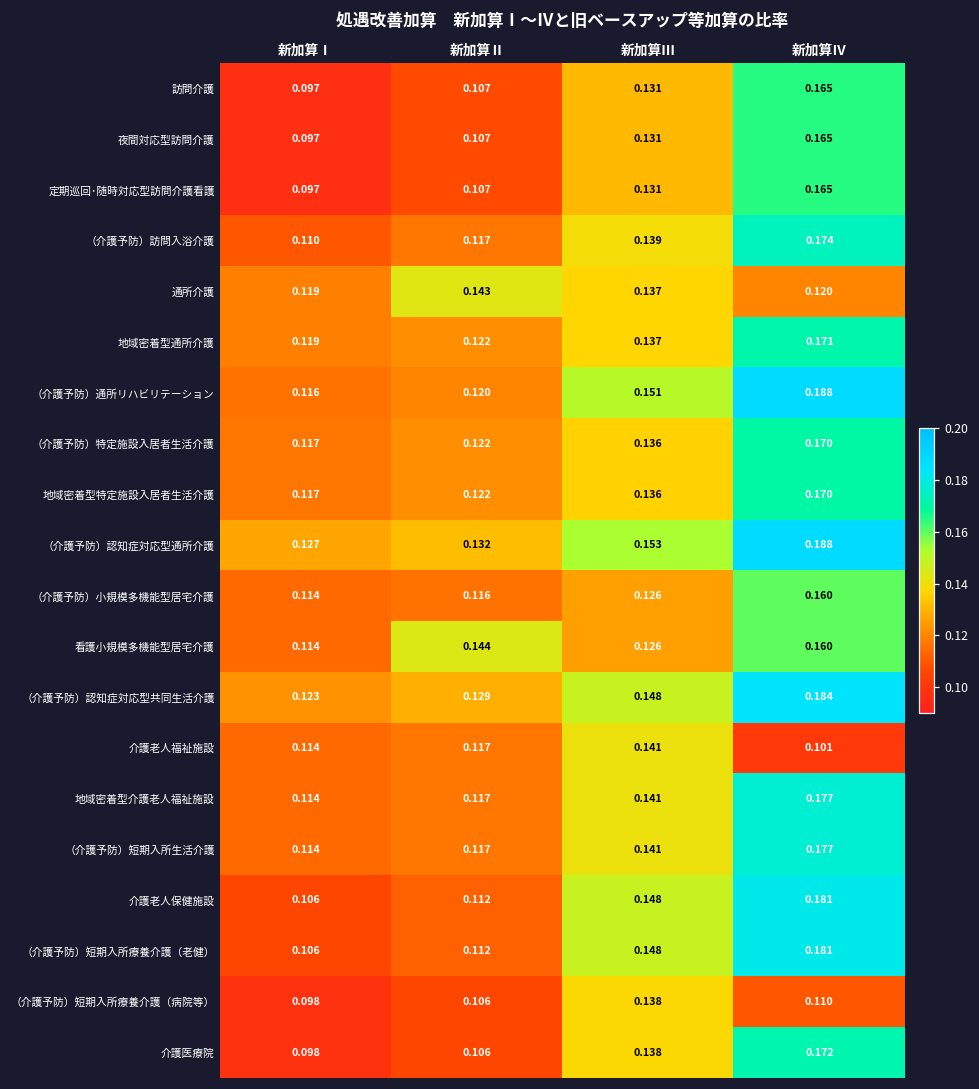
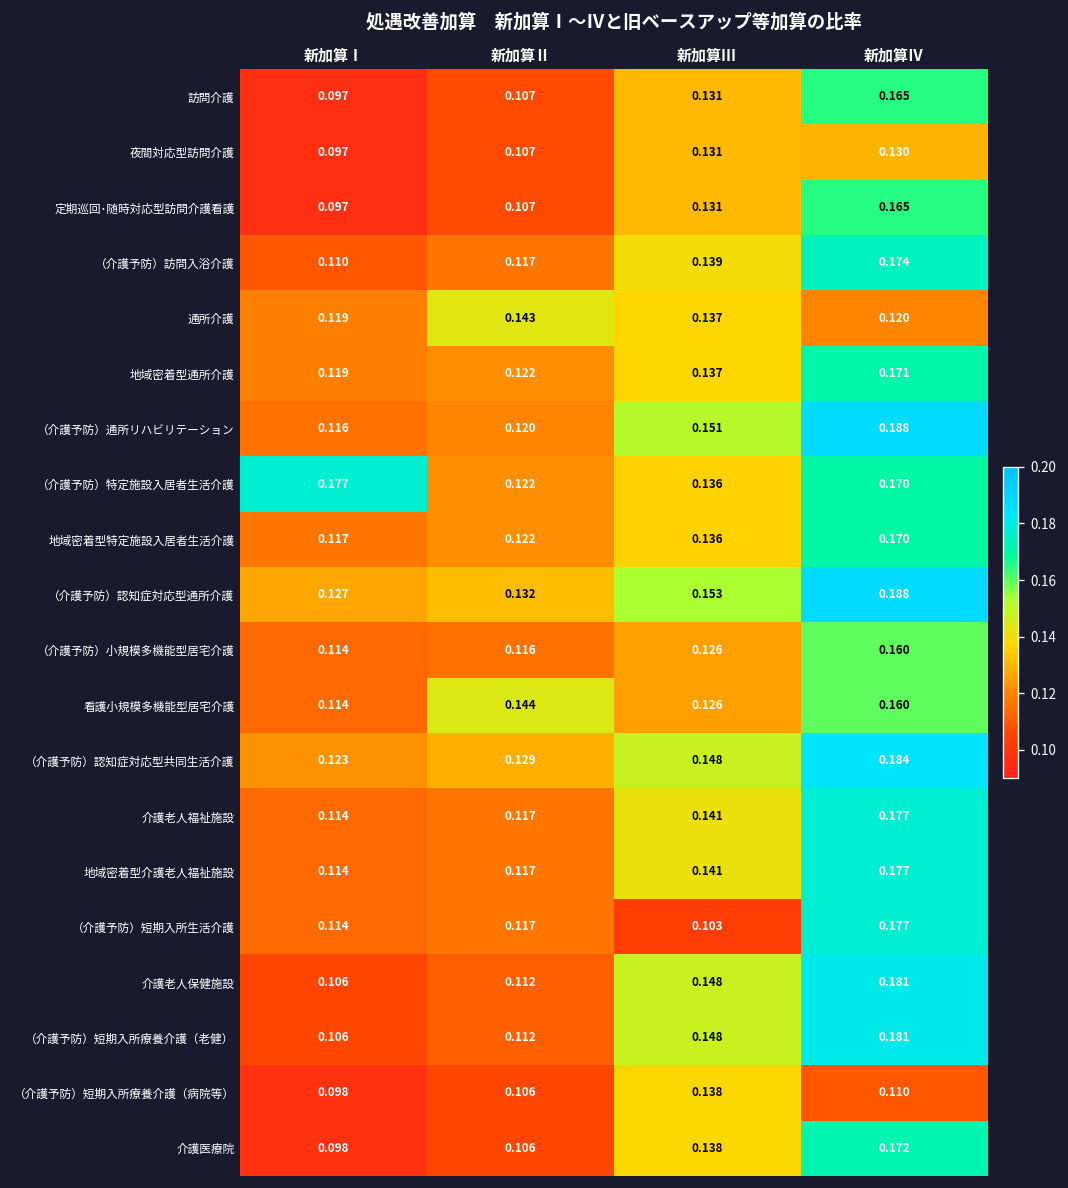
  {
    "訪問介護": {
      "新加算Ⅰ": 0.097,
      "新加算Ⅱ": 0.107,
      "新加算Ⅲ": 0.131,
      "新加算Ⅳ": 0.165
    },
    "夜間対応型訪問介護": {
      "新加算Ⅰ": 0.097,
      "新加算Ⅱ": 0.107,
      "新加算Ⅲ": 0.131,
-     "新加算Ⅳ": 0.165
+     "新加算Ⅳ": 0.130
    },
    "定期巡回･随時対応型訪問介護看護": {
      "新加算Ⅰ": 0.097,
      "新加算Ⅱ": 0.107,
      "新加算Ⅲ": 0.131,
      "新加算Ⅳ": 0.165
    },
    "（介護予防）訪問入浴介護": {
      "新加算Ⅰ": 0.110,
      "新加算Ⅱ": 0.117,
      "新加算Ⅲ": 0.139,
      "新加算Ⅳ": 0.174
    },
    "通所介護": {
      "新加算Ⅰ": 0.119,
      "新加算Ⅱ": 0.143,
      "新加算Ⅲ": 0.137,
      "新加算Ⅳ": 0.120
    },
    "地域密着型通所介護": {
      "新加算Ⅰ": 0.119,
      "新加算Ⅱ": 0.122,
      "新加算Ⅲ": 0.137,
      "新加算Ⅳ": 0.171
    },
    "（介護予防）通所リハビリテーション": {
      "新加算Ⅰ": 0.116,
      "新加算Ⅱ": 0.120,
      "新加算Ⅲ": 0.151,
      "新加算Ⅳ": 0.188
    },
    "（介護予防）特定施設入居者生活介護": {
-     "新加算Ⅰ": 0.117,
+     "新加算Ⅰ": 0.177,
      "新加算Ⅱ": 0.122,
      "新加算Ⅲ": 0.136,
      "新加算Ⅳ": 0.170
    },
    "地域密着型特定施設入居者生活介護": {
      "新加算Ⅰ": 0.117,
      "新加算Ⅱ": 0.122,
      "新加算Ⅲ": 0.136,
      "新加算Ⅳ": 0.170
    },
    "（介護予防）認知症対応型通所介護": {
      "新加算Ⅰ": 0.127,
      "新加算Ⅱ": 0.132,
      "新加算Ⅲ": 0.153,
      "新加算Ⅳ": 0.188
    },
    "（介護予防）小規模多機能型居宅介護": {
      "新加算Ⅰ": 0.114,
      "新加算Ⅱ": 0.116,
      "新加算Ⅲ": 0.126,
      "新加算Ⅳ": 0.160
    },
    "看護小規模多機能型居宅介護": {
      "新加算Ⅰ": 0.114,
      "新加算Ⅱ": 0.144,
      "新加算Ⅲ": 0.126,
      "新加算Ⅳ": 0.160
    },
    "（介護予防）認知症対応型共同生活介護": {
      "新加算Ⅰ": 0.123,
      "新加算Ⅱ": 0.129,
      "新加算Ⅲ": 0.148,
      "新加算Ⅳ": 0.184
    },
    "介護老人福祉施設": {
      "新加算Ⅰ": 0.114,
      "新加算Ⅱ": 0.117,
      "新加算Ⅲ": 0.141,
-     "新加算Ⅳ": 0.101
+     "新加算Ⅳ": 0.177
    },
    "地域密着型介護老人福祉施設": {
      "新加算Ⅰ": 0.114,
      "新加算Ⅱ": 0.117,
      "新加算Ⅲ": 0.141,
      "新加算Ⅳ": 0.177
    },
    "（介護予防）短期入所生活介護": {
      "新加算Ⅰ": 0.114,
      "新加算Ⅱ": 0.117,
-     "新加算Ⅲ": 0.141,
+     "新加算Ⅲ": 0.103,
      "新加算Ⅳ": 0.177
    },
    "介護老人保健施設": {
      "新加算Ⅰ": 0.106,
      "新加算Ⅱ": 0.112,
      "新加算Ⅲ": 0.148,
      "新加算Ⅳ": 0.181
    },
    "（介護予防）短期入所療養介護（老健）": {
      "新加算Ⅰ": 0.106,
      "新加算Ⅱ": 0.112,
      "新加算Ⅲ": 0.148,
      "新加算Ⅳ": 0.181
    },
    "（介護予防）短期入所療養介護（病院等）": {
      "新加算Ⅰ": 0.098,
      "新加算Ⅱ": 0.106,
      "新加算Ⅲ": 0.138,
      "新加算Ⅳ": 0.110
    },
    "介護医療院": {
      "新加算Ⅰ": 0.098,
      "新加算Ⅱ": 0.106,
      "新加算Ⅲ": 0.138,
      "新加算Ⅳ": 0.172
    }
  }
